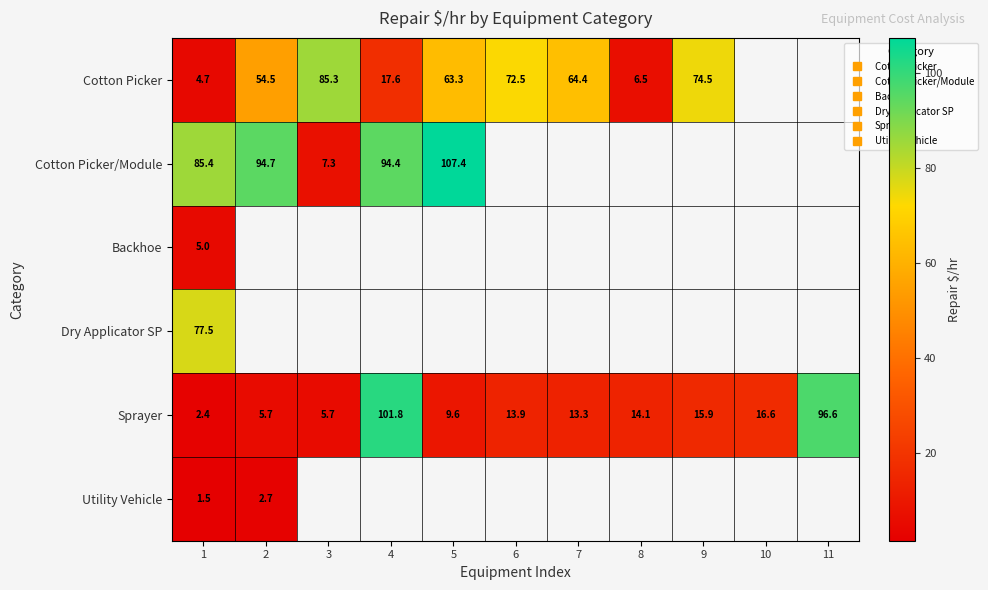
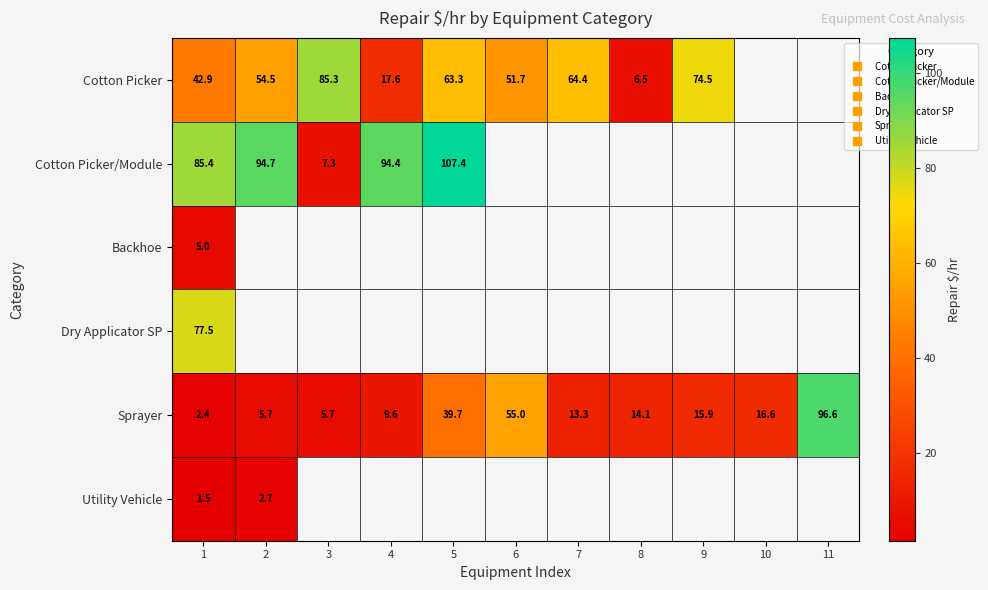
  {
    "Cotton Picker": {
-     "1": 4.7,
+     "1": 42.9,
      "2": 54.5,
      "3": 85.3,
      "4": 17.6,
      "5": 63.3,
-     "6": 72.5,
+     "6": 51.7,
      "7": 64.4,
      "8": 6.5,
      "9": 74.5
    },
    "Cotton Picker/Module": {
      "1": 85.4,
      "2": 94.7,
      "3": 7.3,
      "4": 94.4,
      "5": 107.4
    },
    "Backhoe": {
      "1": 5.0
    },
    "Dry Applicator SP": {
      "1": 77.5
    },
    "Sprayer": {
      "1": 2.4,
      "2": 5.7,
      "3": 5.7,
-     "4": 101.8,
-     "5": 9.6,
-     "6": 13.9,
+     "4": 9.6,
+     "5": 39.7,
+     "6": 55.0,
      "7": 13.3,
      "8": 14.1,
      "9": 15.9,
      "10": 16.6,
      "11": 96.6
    },
    "Utility Vehicle": {
      "1": 1.5,
      "2": 2.7
    }
  }
